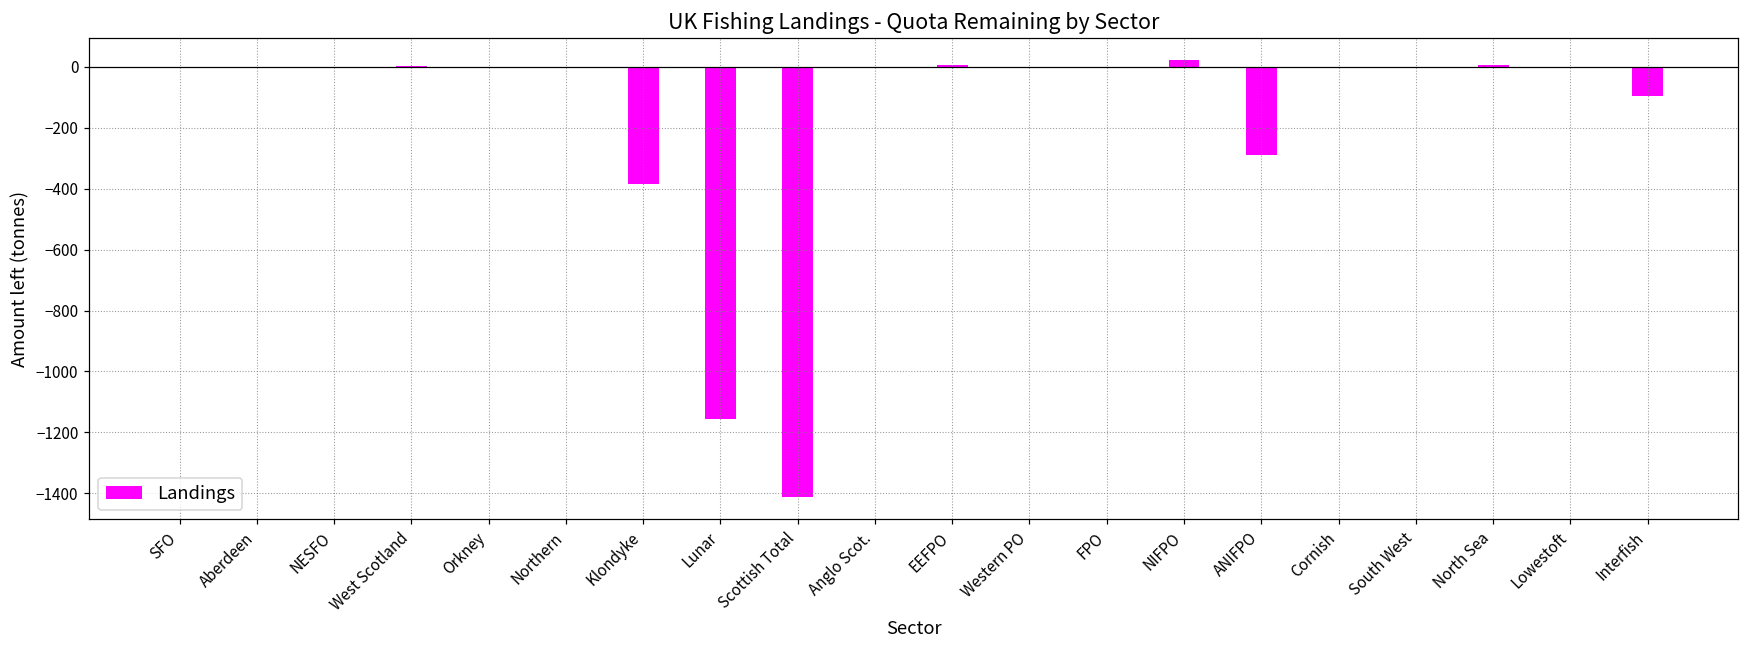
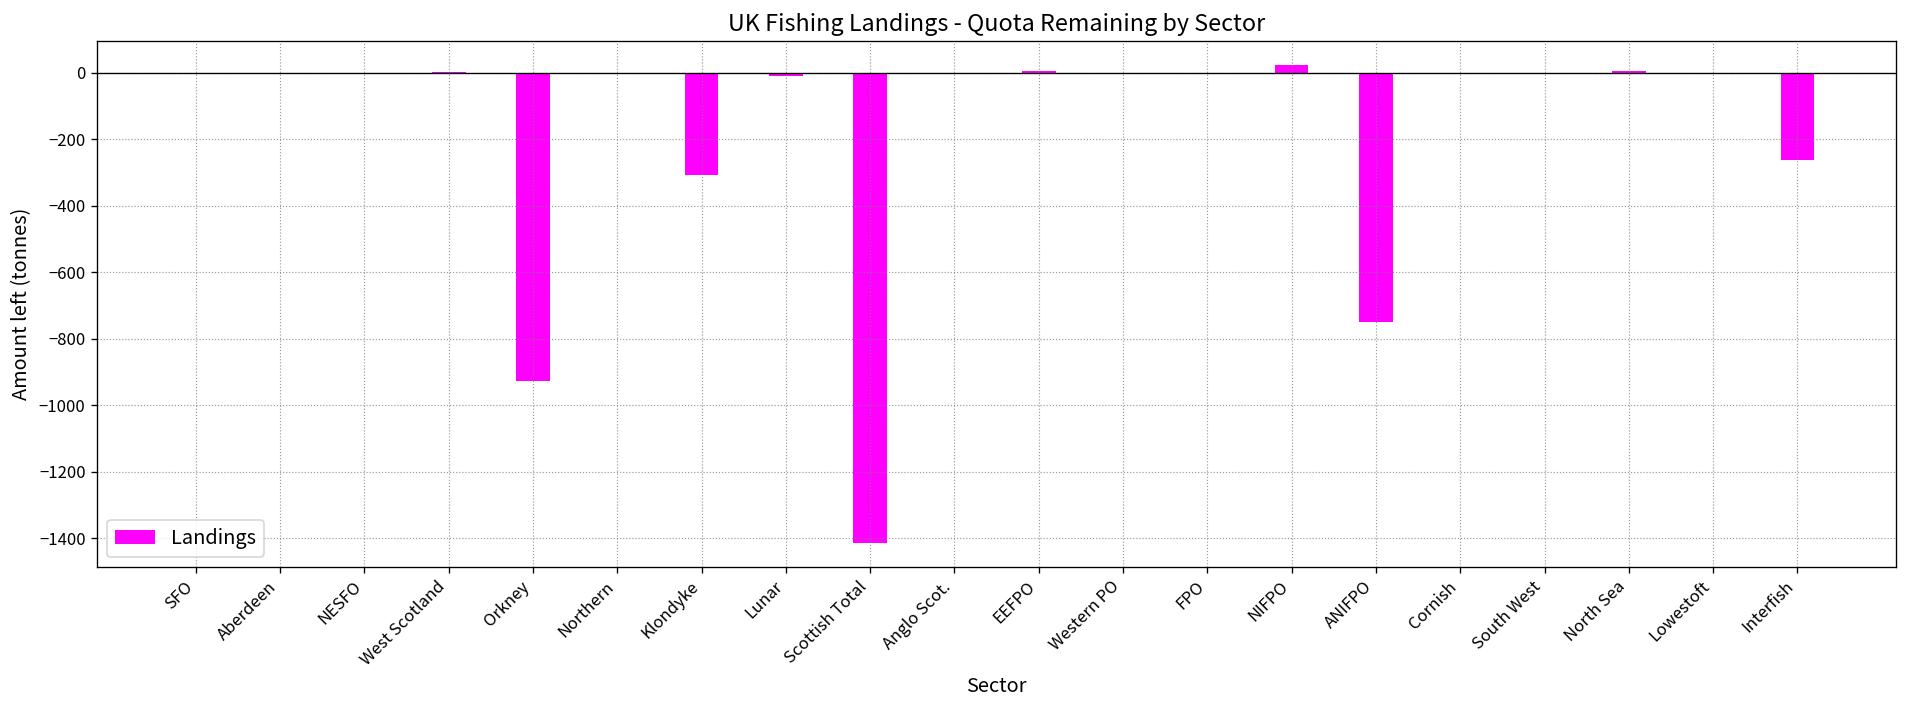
  {
    "SFO": 0,
-   "Orkney": 0,
-   "Klondyke": -390,
-   "Lunar": -1160,
+   "Orkney": -930,
+   "Klondyke": -310,
+   "Lunar": -10,
    "Scottish Total": -1410,
    "NIFPO": 20,
-   "ANIFPO": -290,
+   "ANIFPO": -750,
    "Cornish": 0,
    "South West": 0,
    "Lowestoft": 0,
-   "Interfish": -100
+   "Interfish": -260
  }
